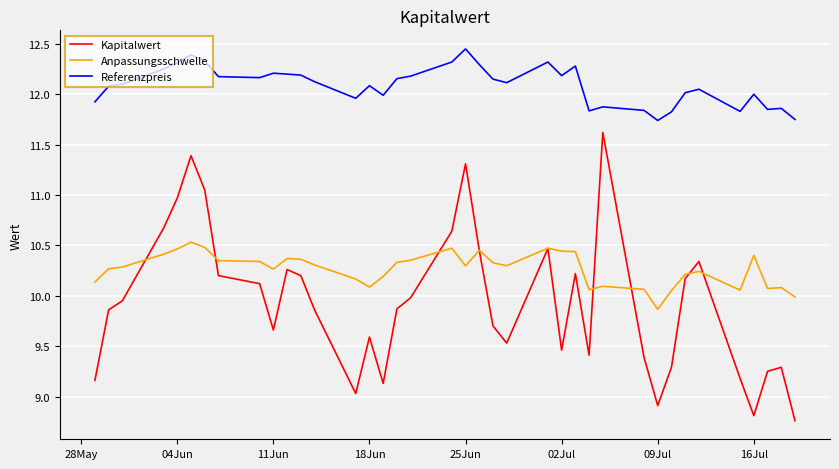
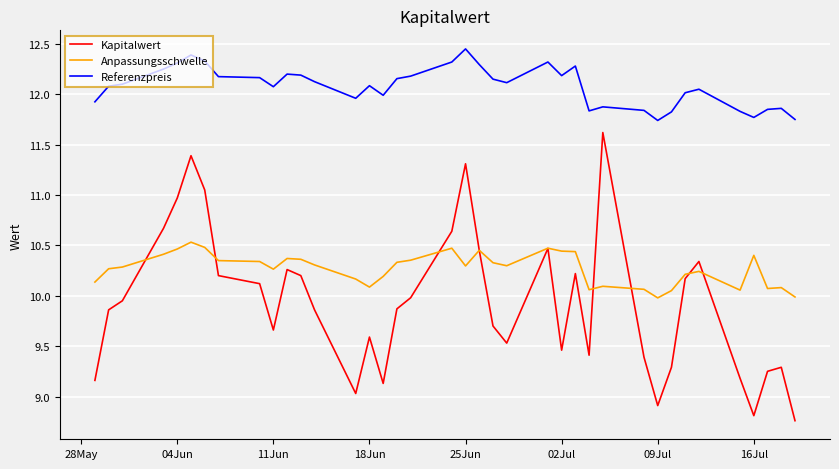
  {
    "Kapitalwert": {
      "04Jun": 10.97,
      "11Jun": 9.66,
      "18Jun": 9.59,
      "25Jun": 11.31,
      "02Jul": 9.46,
      "09Jul": 8.91,
      "16Jul": 8.81
    },
    "Anpassungsschwelle": {
      "04Jun": 10.46,
      "11Jun": 10.26,
      "18Jun": 10.09,
      "25Jun": 10.30,
      "02Jul": 10.44,
-     "09Jul": 9.87,
+     "09Jul": 9.98,
      "16Jul": 10.40
    },
    "Referenzpreis": {
-     "11Jun": 12.21,
+     "11Jun": 12.08,
      "18Jun": 12.09,
      "25Jun": 12.45,
      "02Jul": 12.19,
      "09Jul": 11.74,
-     "16Jul": 12.00
+     "16Jul": 11.77
    }
  }
